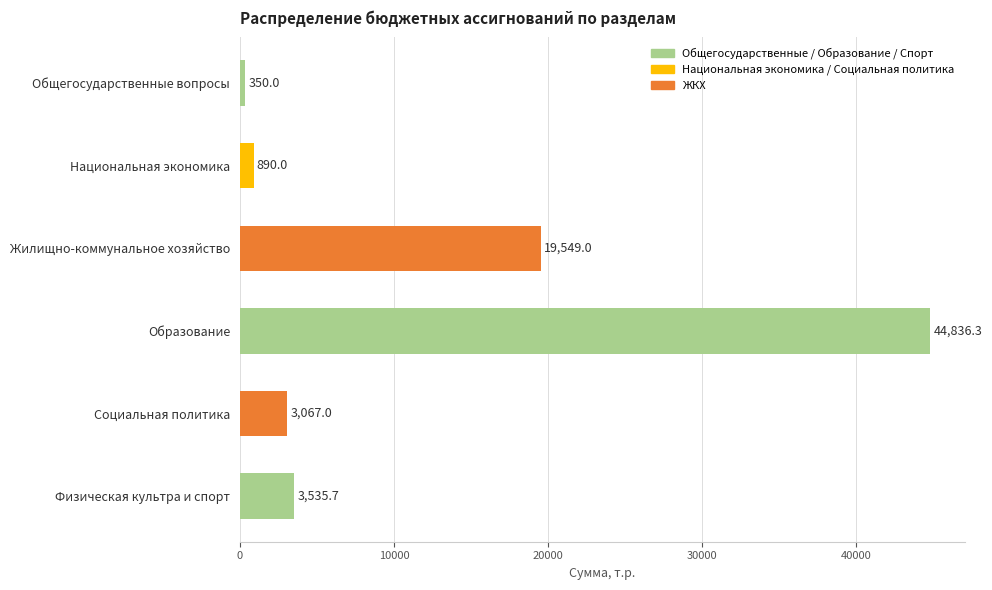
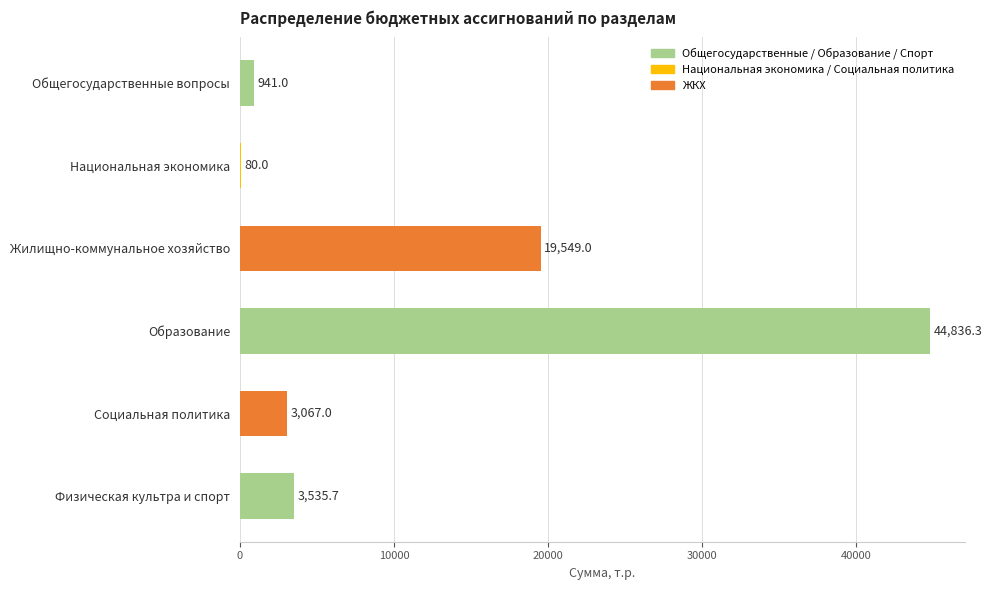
  {
-   "Общегосударственные вопросы": "350.0",
-   "Национальная экономика": "890.0",
+   "Общегосударственные вопросы": "941.0",
+   "Национальная экономика": "80.0",
    "Жилищно-коммунальное хозяйство": "19,549.0",
    "Образование": "44,836.3",
    "Социальная политика": "3,067.0",
    "Физическая культра и спорт": "3,535.7"
  }
